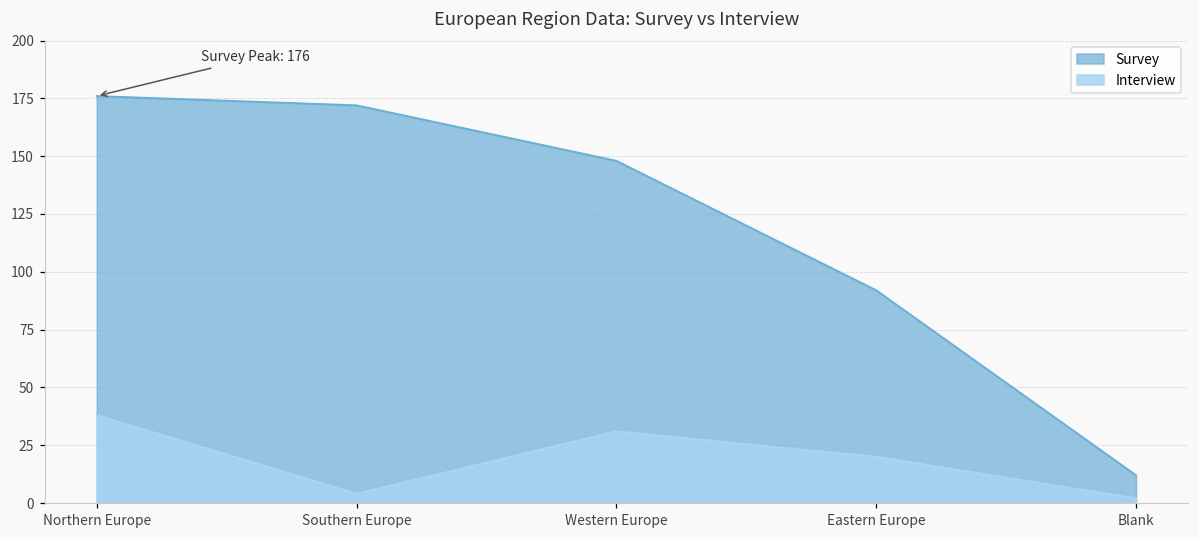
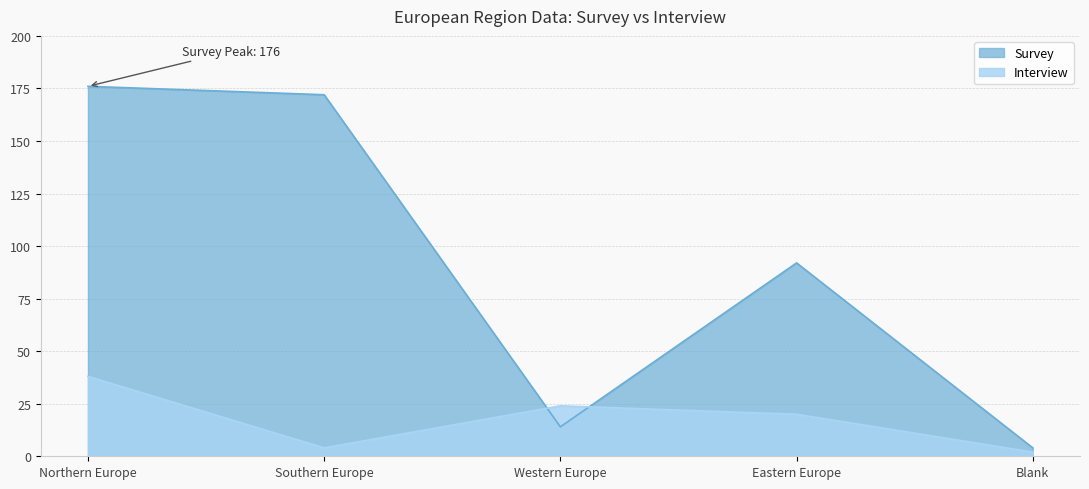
  {
    "Survey": {
      "Southern Europe": 172,
-     "Western Europe": 148,
+     "Western Europe": 14,
      "Eastern Europe": 92,
-     "Blank": 12
+     "Blank": 4
    },
    "Interview": {
      "Northern Europe": 38,
      "Southern Europe": 4,
-     "Western Europe": 31,
+     "Western Europe": 24,
      "Eastern Europe": 20,
      "Blank": 2
    }
  }
